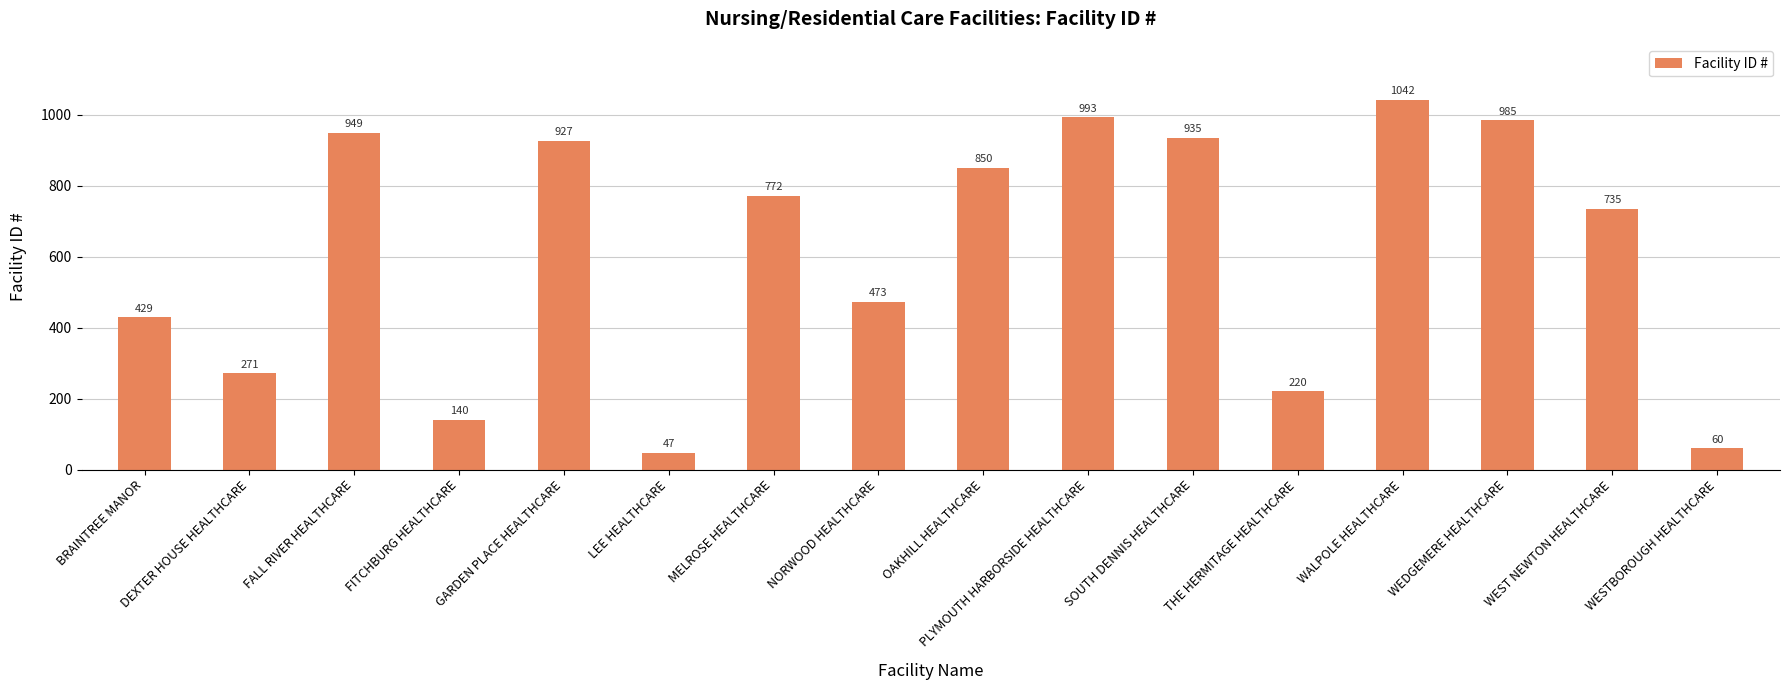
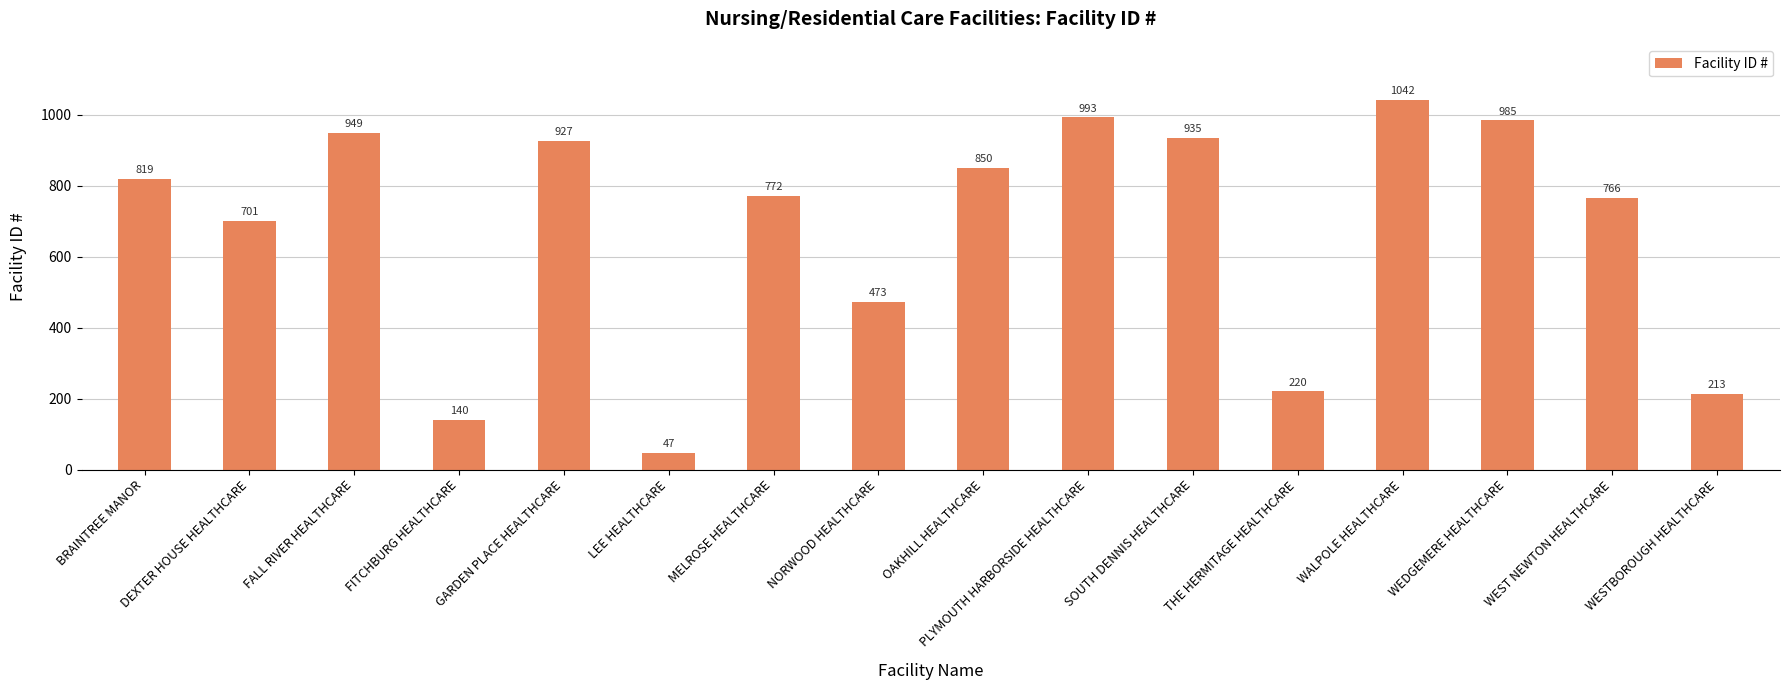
  {
-   "BRAINTREE MANOR": 429,
-   "DEXTER HOUSE HEALTHCARE": 271,
+   "BRAINTREE MANOR": 819,
+   "DEXTER HOUSE HEALTHCARE": 701,
    "FALL RIVER HEALTHCARE": 949,
    "FITCHBURG HEALTHCARE": 140,
    "GARDEN PLACE HEALTHCARE": 927,
    "LEE HEALTHCARE": 47,
    "MELROSE HEALTHCARE": 772,
    "NORWOOD HEALTHCARE": 473,
    "OAKHILL HEALTHCARE": 850,
    "PLYMOUTH HARBORSIDE HEALTHCARE": 993,
    "SOUTH DENNIS HEALTHCARE": 935,
    "THE HERMITAGE HEALTHCARE": 220,
    "WALPOLE HEALTHCARE": 1042,
    "WEDGEMERE HEALTHCARE": 985,
-   "WEST NEWTON HEALTHCARE": 735,
-   "WESTBOROUGH HEALTHCARE": 60
+   "WEST NEWTON HEALTHCARE": 766,
+   "WESTBOROUGH HEALTHCARE": 213
  }
